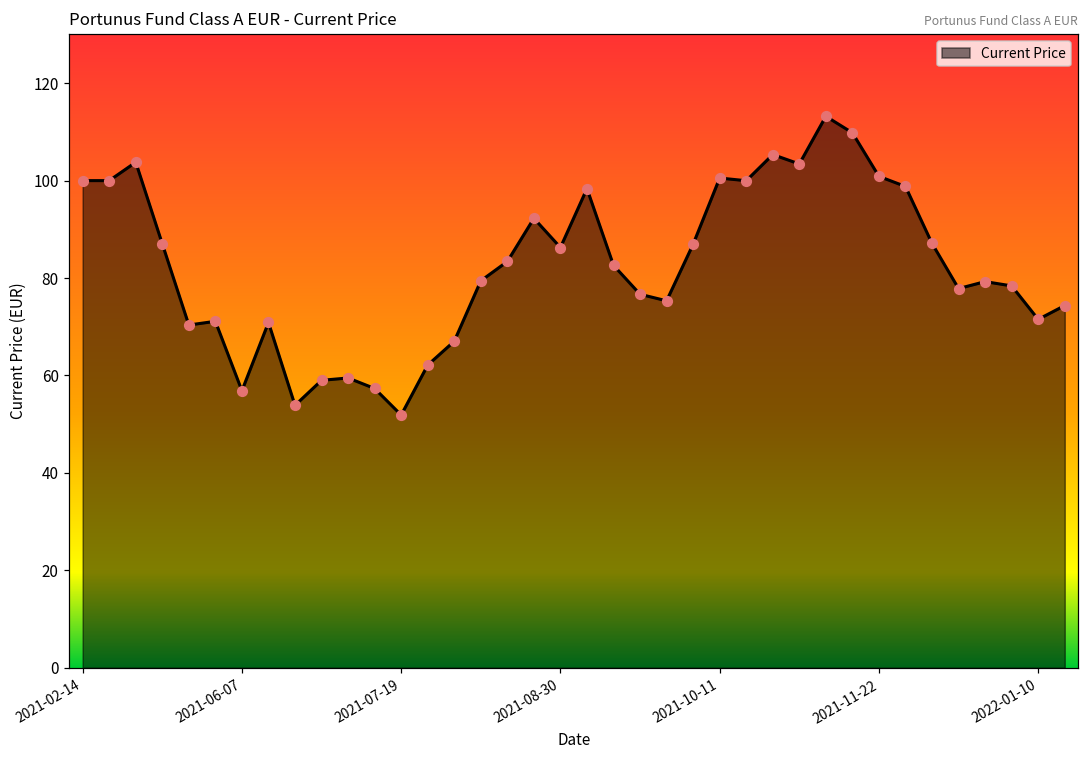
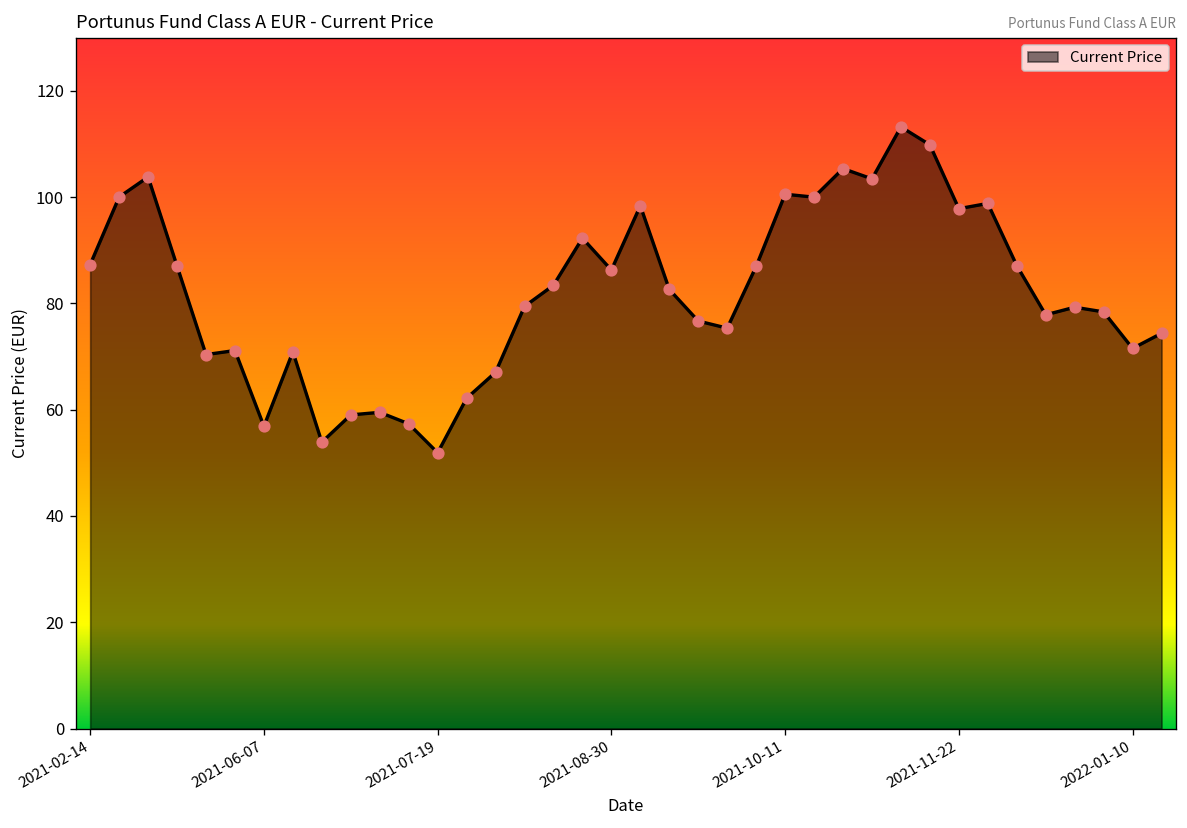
  {
-   "2021-02-14": 100,
+   "2021-02-14": 87,
    "2021-06-07": 57,
    "2021-07-19": 52,
    "2021-08-30": 86,
    "2021-10-11": 101,
-   "2021-11-22": 101,
+   "2021-11-22": 98,
    "2022-01-10": 72
  }
